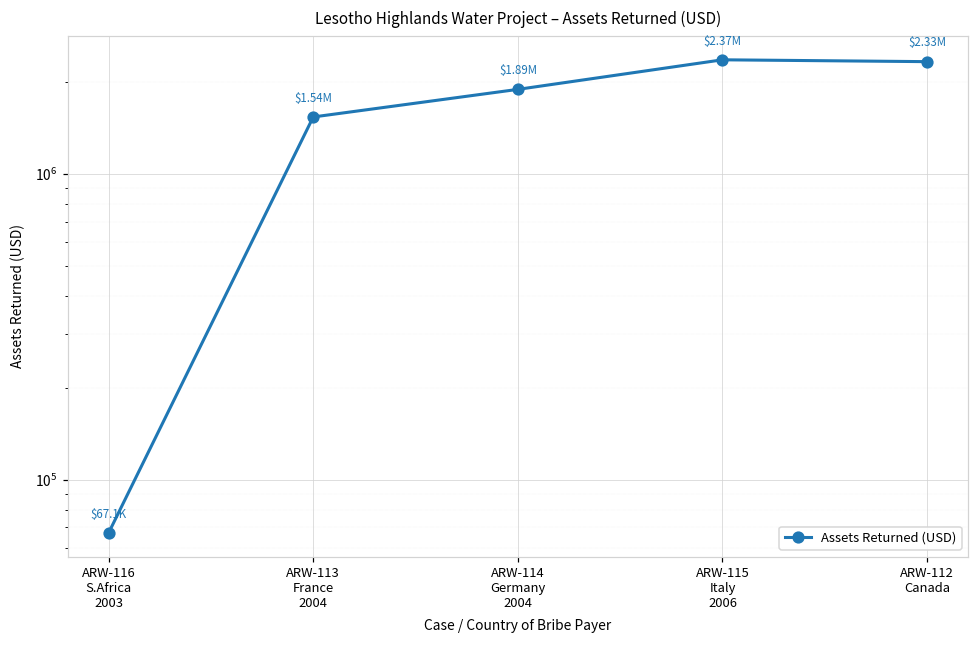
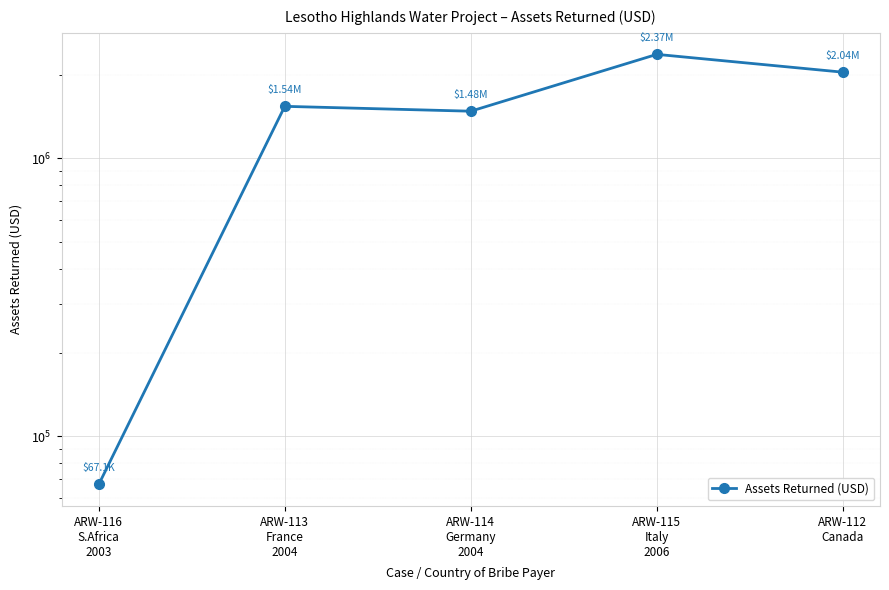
  {
    "ARW-116 S.Africa 2003": "$67.1K",
    "ARW-113 France 2004": "$1.54M",
-   "ARW-114 Germany 2004": "$1.89M",
+   "ARW-114 Germany 2004": "$1.48M",
    "ARW-115 Italy 2006": "$2.37M",
-   "ARW-112 Canada": "$2.33M"
+   "ARW-112 Canada": "$2.04M"
  }
